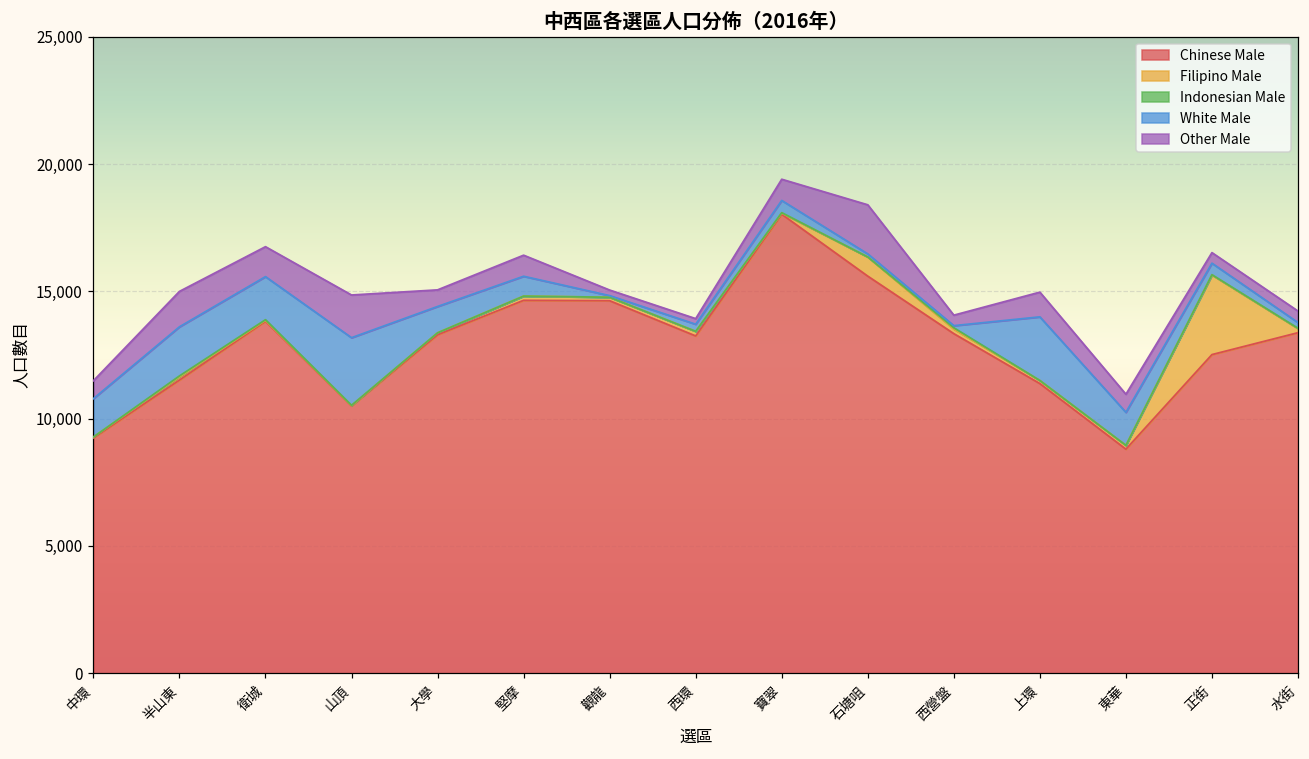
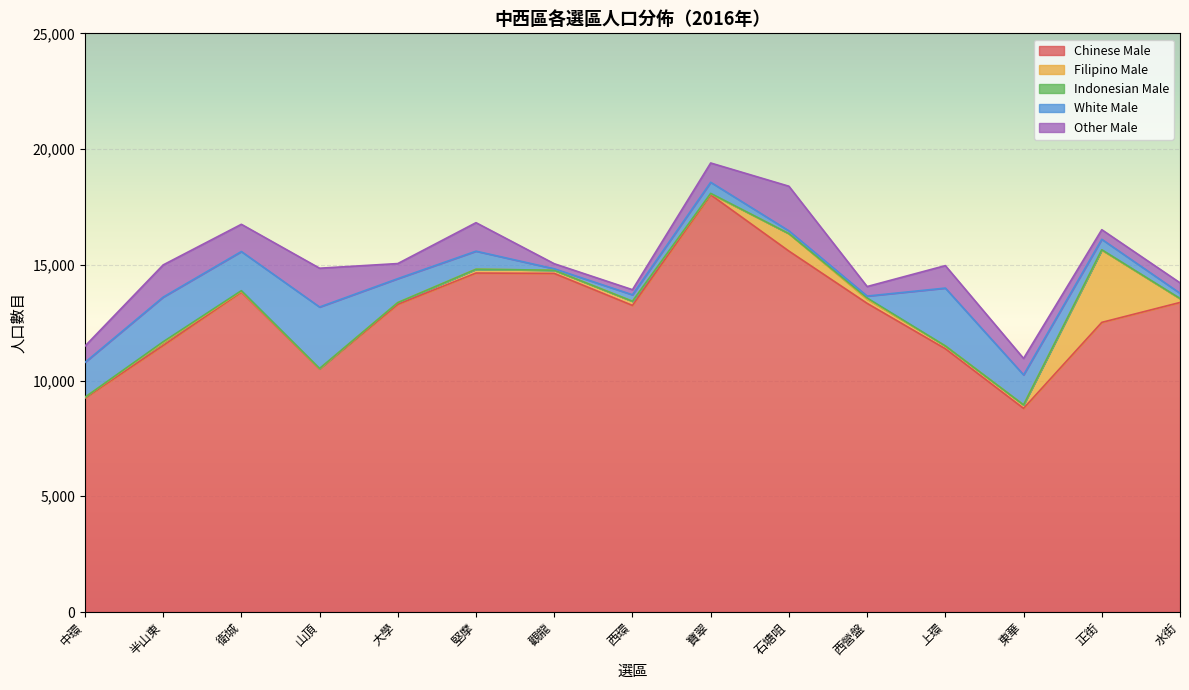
  {
    "Chinese Male": {
      "半山東": "11,500",
      "堅摩": "14,600",
      "觀龍": "14,600",
      "西環": "13,200",
      "石塘咀": "15,600",
      "西營盤": "13,300",
      "上環": "11,400",
      "東華": "8,800",
      "正街": "12,500",
      "水街": "13,400"
    },
    "White Male": {
      "中環": "1,500",
      "半山東": "1,900",
      "衛城": "1,700",
      "山頂": "2,700",
      "大學": "1,000",
      "堅摩": "800",
      "西環": "300",
      "寶翠": "500",
      "石塘咀": "100",
      "上環": "2,500",
      "東華": "1,300",
      "正街": "500",
      "水街": "200"
    },
    "Other Male": {
      "中環": "700",
      "半山東": "1,400",
      "衛城": "1,200",
      "山頂": "1,700",
      "大學": "700",
-     "堅摩": "800",
+     "堅摩": "1,200",
      "觀龍": "200",
      "西環": "200",
      "寶翠": "800",
      "石塘咀": "1,900",
      "西營盤": "400",
      "上環": "1,000",
      "東華": "700",
      "正街": "400",
      "水街": "500"
    }
  }
